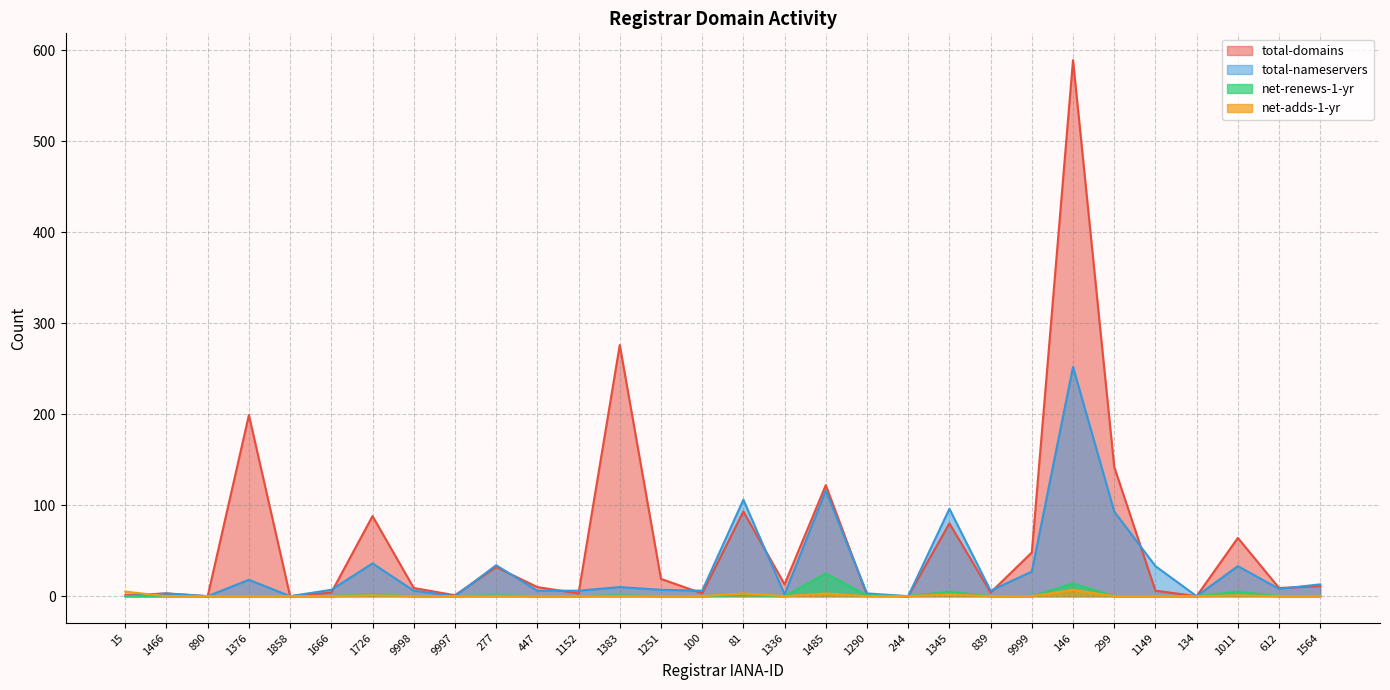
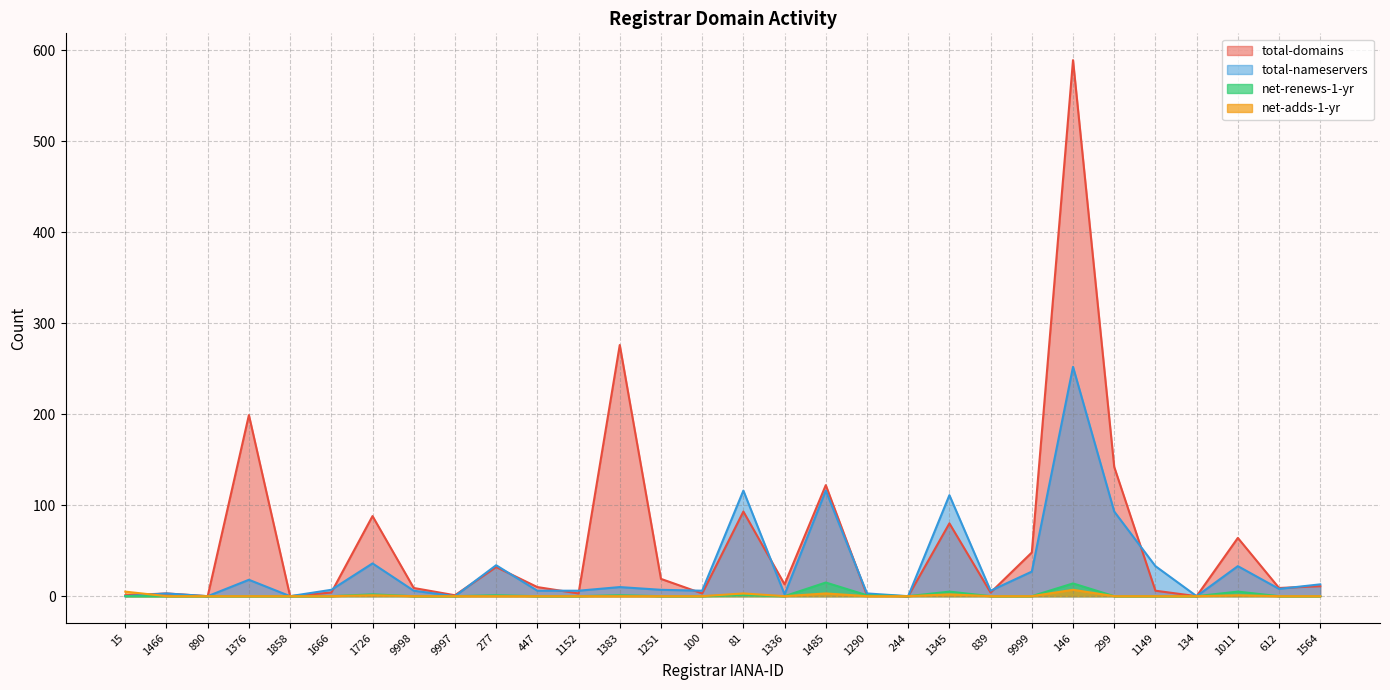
  {
    "total-domains": {
      "1376": 200,
      "1666": 0,
      "1726": 90,
      "9998": 10,
      "447": 10,
      "1152": 0,
      "1383": 280,
      "1251": 20,
      "100": 0,
      "81": 90,
      "1336": 10,
      "1485": 120,
      "1345": 80,
      "9999": 50,
      "146": 590,
      "299": 140,
      "1149": 10,
      "1011": 60
    },
    "total-nameservers": {
      "1376": 20,
      "1666": 10,
      "1726": 40,
      "9998": 10,
      "447": 10,
      "1152": 10,
      "1383": 10,
      "1251": 10,
      "100": 10,
-     "81": 110,
+     "81": 120,
      "1485": 120,
-     "1345": 100,
+     "1345": 110,
      "9999": 30,
      "146": 250,
      "299": 90,
      "1149": 30,
      "1011": 30
    },
    "net-renews-1-yr": {
-     "1485": 30,
+     "1485": 20,
      "1345": 10,
      "146": 10,
      "1011": 10
    },
    "net-adds-1-yr": {
      "15": 10,
      "1485": 0,
      "1345": 0,
      "146": 10,
      "1011": 0
    }
  }
